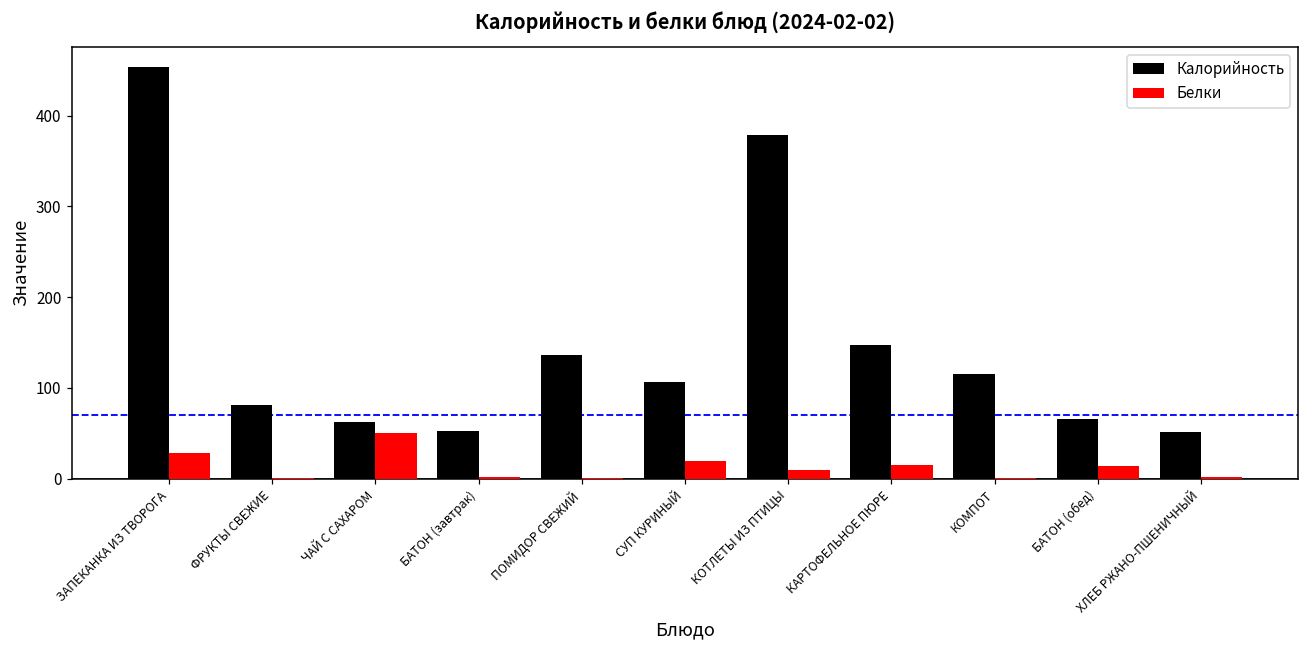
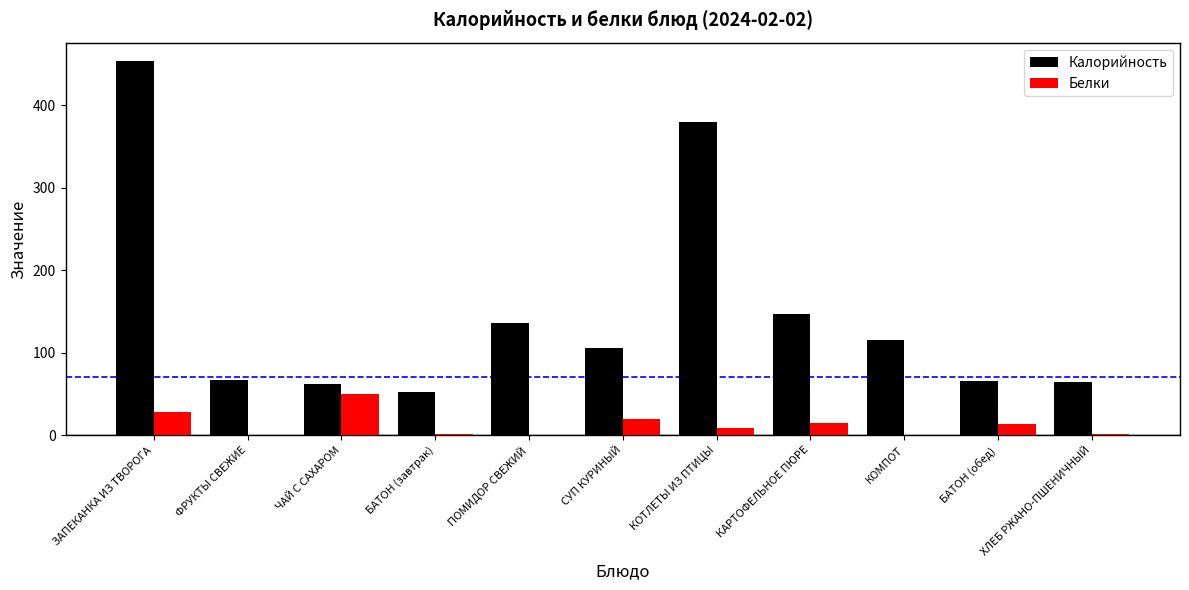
  {
    "Калорийность": {
      "ЗАПЕКАНКА ИЗ ТВОРОГА": 450,
-     "ФРУКТЫ СВЕЖИЕ": 80,
+     "ФРУКТЫ СВЕЖИЕ": 70,
      "ЧАЙ С САХАРОМ": 60,
      "БАТОН (завтрак)": 50,
      "ПОМИДОР СВЕЖИЙ": 140,
      "СУП КУРИНЫЙ": 110,
      "КОТЛЕТЫ ИЗ ПТИЦЫ": 380,
      "КАРТОФЕЛЬНОЕ ПЮРЕ": 150,
      "КОМПОТ": 120,
      "БАТОН (обед)": 70,
-     "ХЛЕБ РЖАНО-ПШЕНИЧНЫЙ": 50
+     "ХЛЕБ РЖАНО-ПШЕНИЧНЫЙ": 60
    },
    "Белки": {
      "ЗАПЕКАНКА ИЗ ТВОРОГА": 30,
      "ЧАЙ С САХАРОМ": 50,
      "СУП КУРИНЫЙ": 20,
      "КОТЛЕТЫ ИЗ ПТИЦЫ": 10,
      "КАРТОФЕЛЬНОЕ ПЮРЕ": 10,
      "БАТОН (обед)": 10
    }
  }
